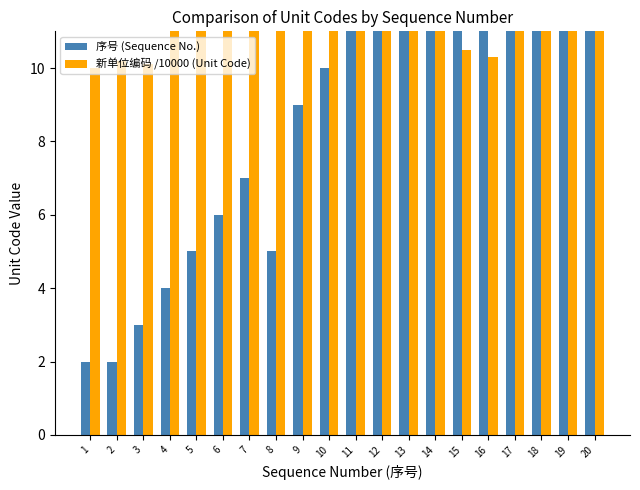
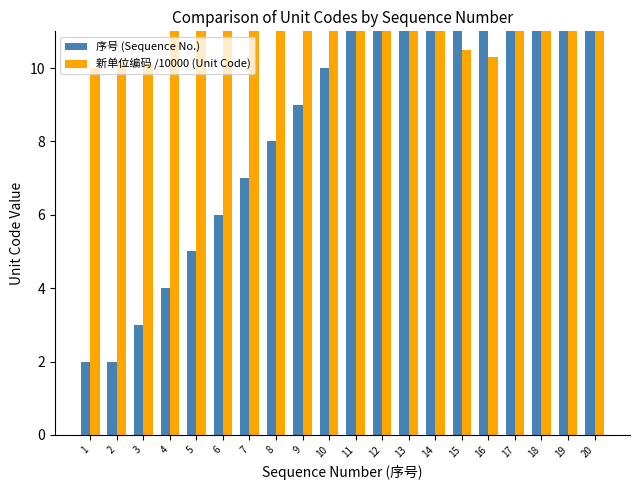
  {
    "序号 (Sequence No.)": {
      "1": 2,
      "2": 2,
      "3": 3,
      "4": 4,
      "5": 5,
      "6": 6,
      "7": 7,
-     "8": 5,
+     "8": 8,
      "9": 9,
      "10": 10,
      "11": 11
    },
    "新单位编码 /10000 (Unit Code)": {
      "15": 10.5,
      "16": 10.3
    }
  }
